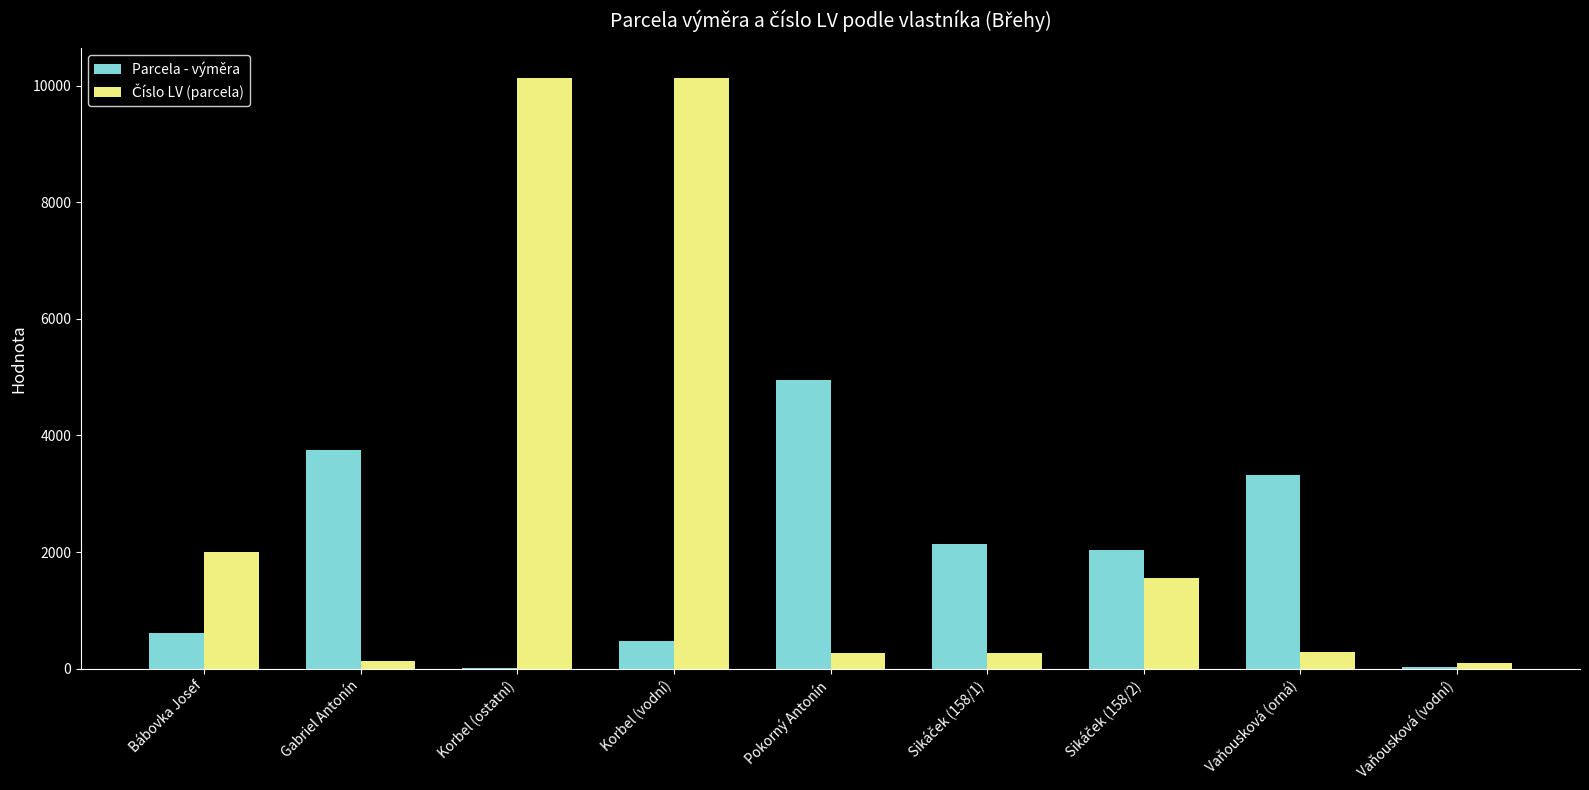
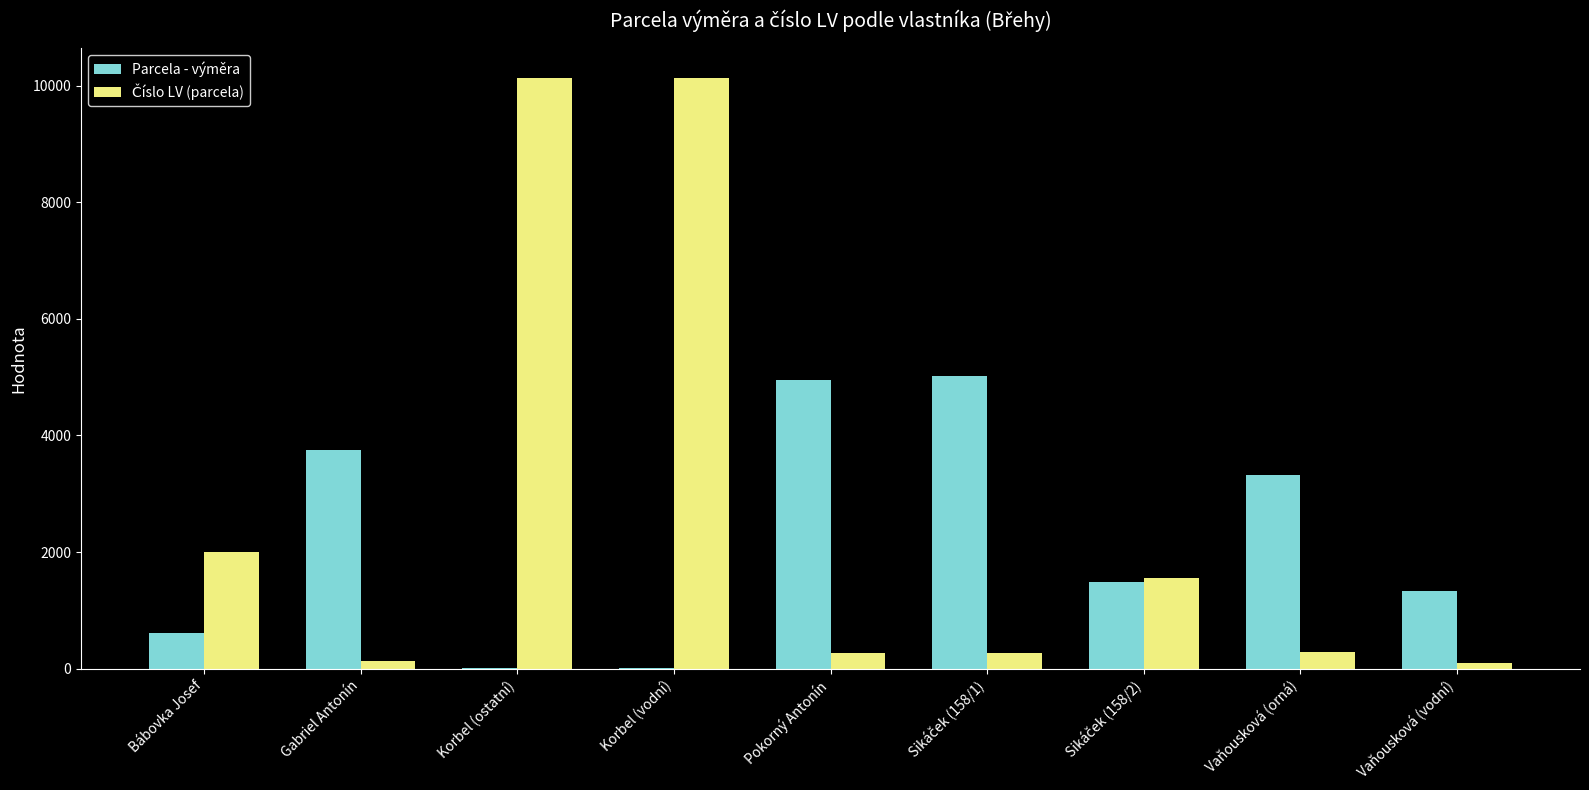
  {
    "Parcela - výměra": {
      "Bábovka Josef": 600,
      "Gabriel Antonín": 3700,
-     "Korbel (vodní)": 500,
+     "Korbel (vodní)": 0,
      "Pokorný Antonín": 5000,
-     "Sikáček (158/1)": 2100,
-     "Sikáček (158/2)": 2000,
+     "Sikáček (158/1)": 5000,
+     "Sikáček (158/2)": 1500,
      "Vaňousková (orná)": 3300,
-     "Vaňousková (vodní)": 0
+     "Vaňousková (vodní)": 1300
    },
    "Číslo LV (parcela)": {
      "Bábovka Josef": 2000,
      "Gabriel Antonín": 100,
      "Korbel (ostatní)": 10100,
      "Korbel (vodní)": 10100,
      "Pokorný Antonín": 300,
      "Sikáček (158/1)": 300,
      "Sikáček (158/2)": 1600,
      "Vaňousková (orná)": 300,
      "Vaňousková (vodní)": 100
    }
  }
